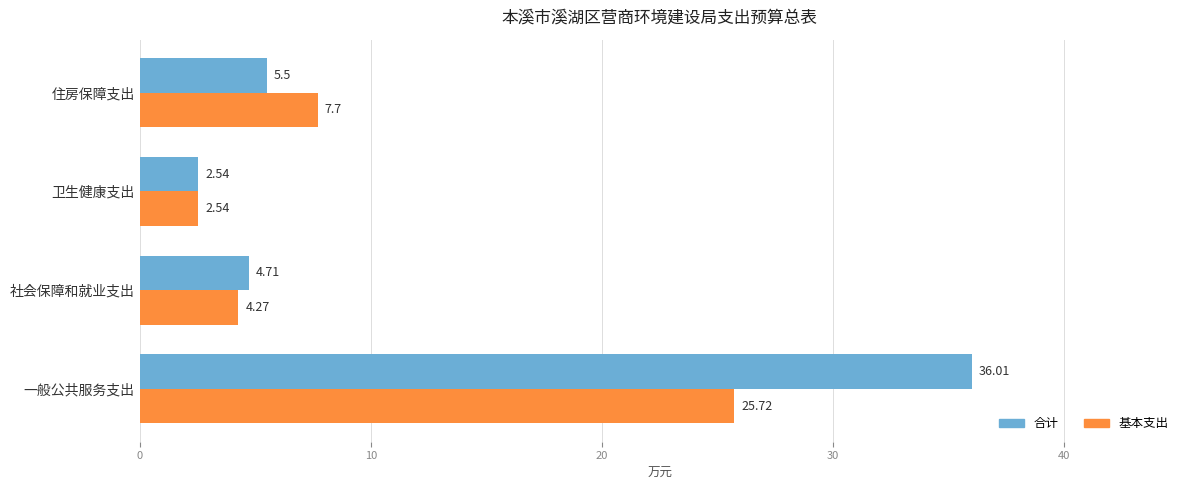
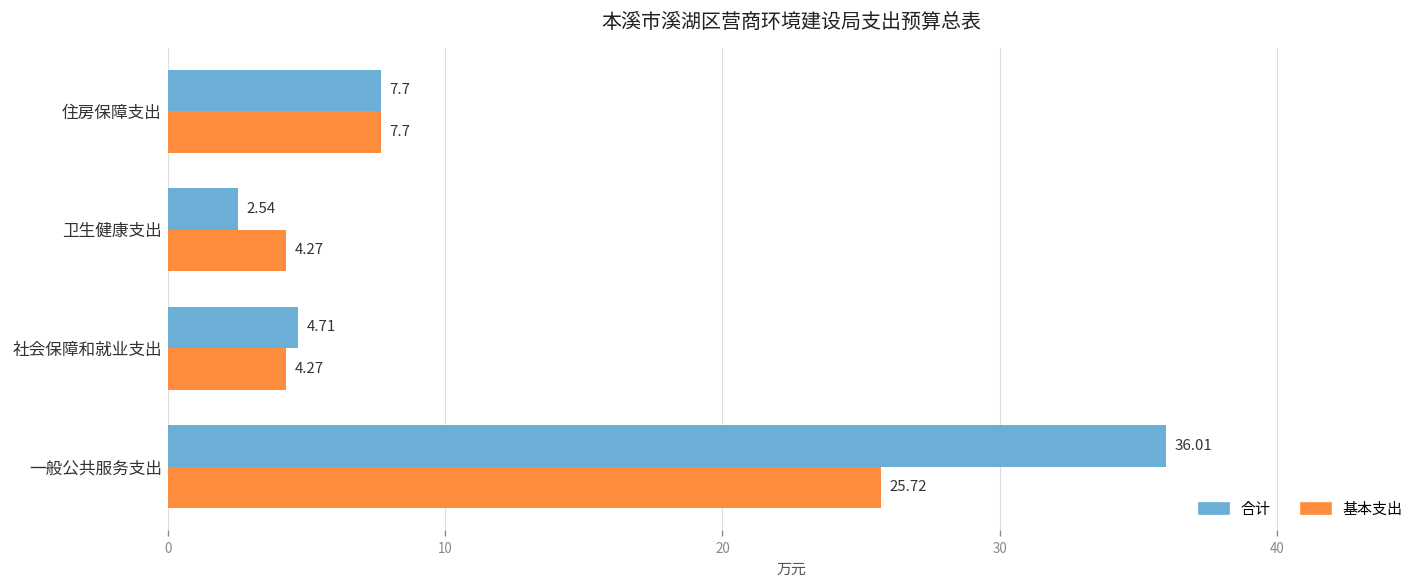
  {
    "合计": {
-     "住房保障支出": 5.5,
+     "住房保障支出": 7.7,
      "卫生健康支出": 2.54,
      "社会保障和就业支出": 4.71,
      "一般公共服务支出": 36.01
    },
    "基本支出": {
      "住房保障支出": 7.7,
-     "卫生健康支出": 2.54,
+     "卫生健康支出": 4.27,
      "社会保障和就业支出": 4.27,
      "一般公共服务支出": 25.72
    }
  }
